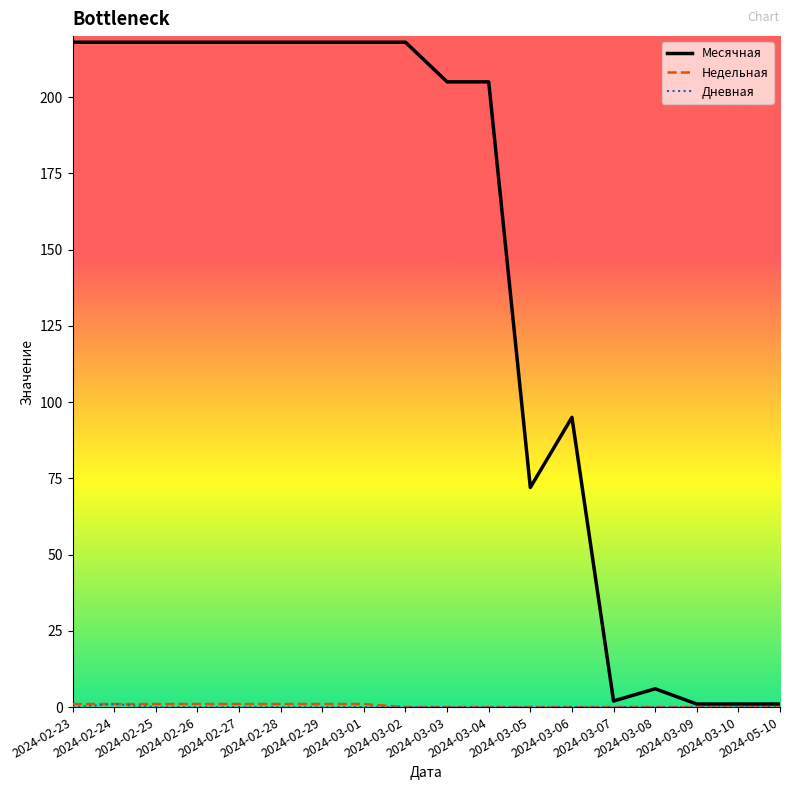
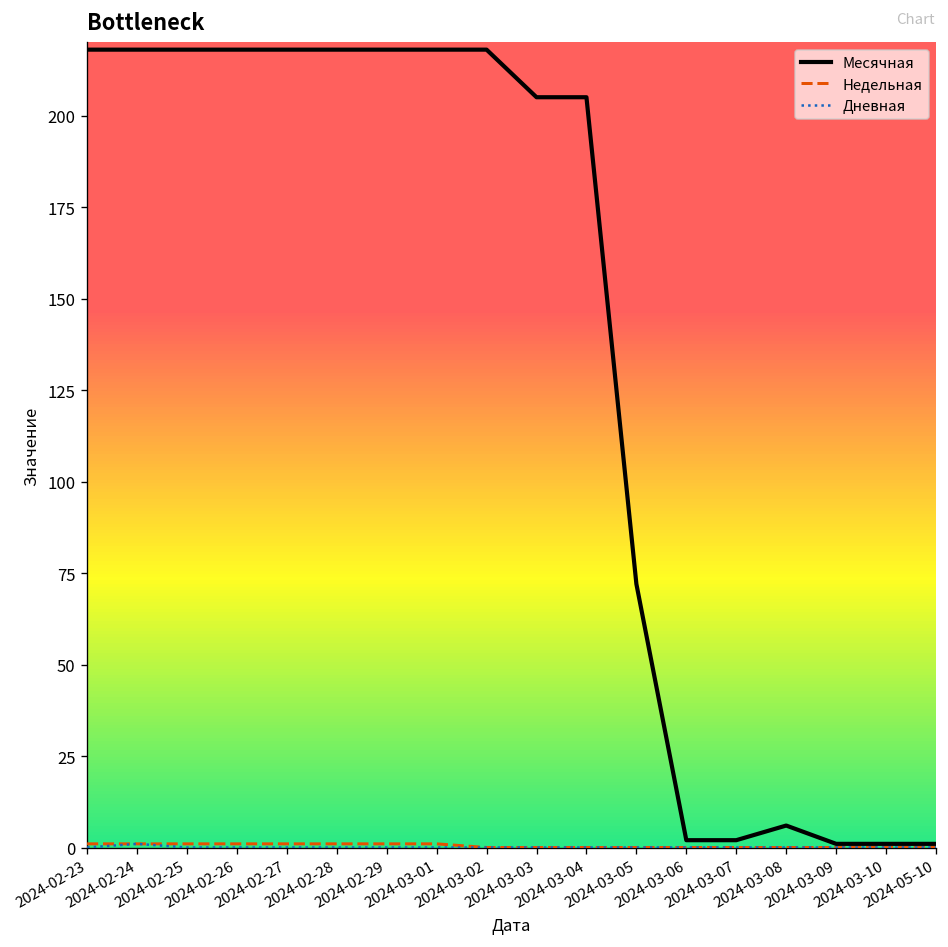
  {
    "Месячная": {
      "2024-02-23": 218,
      "2024-02-24": 218,
      "2024-02-25": 218,
      "2024-02-26": 218,
      "2024-02-27": 218,
      "2024-02-28": 218,
      "2024-02-29": 218,
      "2024-03-01": 218,
      "2024-03-02": 218,
      "2024-03-03": 205,
      "2024-03-04": 205,
      "2024-03-05": 72,
-     "2024-03-06": 95,
+     "2024-03-06": 2,
      "2024-03-07": 2,
      "2024-03-08": 6,
      "2024-03-09": 1,
      "2024-03-10": 1,
      "2024-05-10": 1
    },
    "Недельная": {
      "2024-02-23": 1,
      "2024-02-25": 1,
      "2024-02-26": 1,
      "2024-02-27": 1,
      "2024-02-28": 1,
      "2024-02-29": 1,
      "2024-03-01": 1
    },
    "Дневная": {
      "2024-02-23": 0,
      "2024-02-25": 0,
      "2024-02-26": 0,
      "2024-02-27": 0,
      "2024-02-28": 0,
      "2024-02-29": 0,
      "2024-03-01": 0
    }
  }
